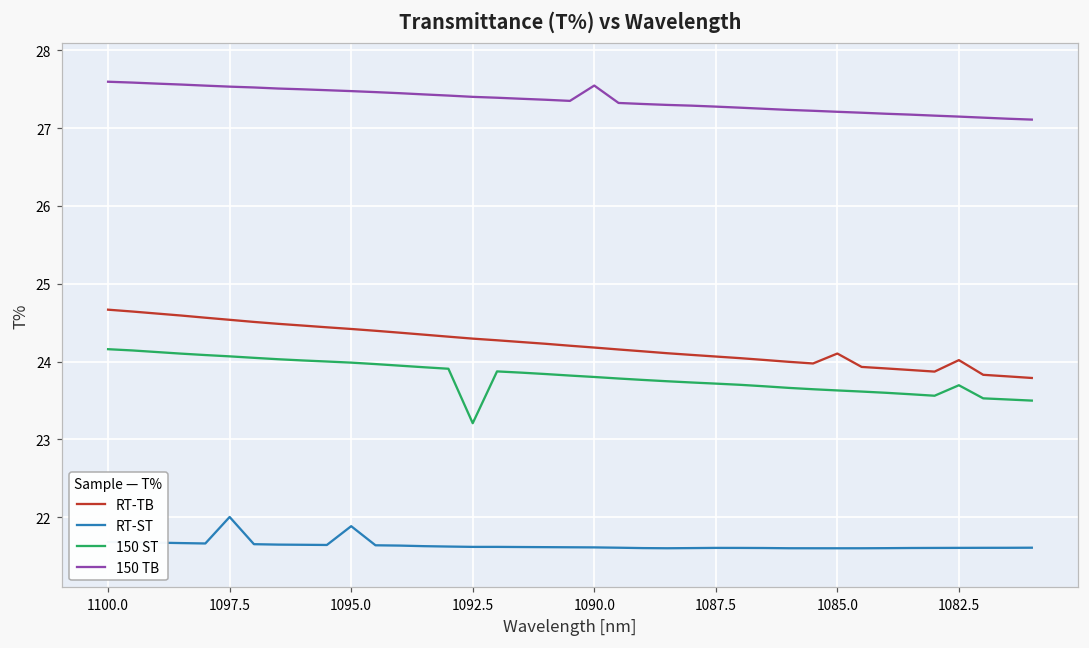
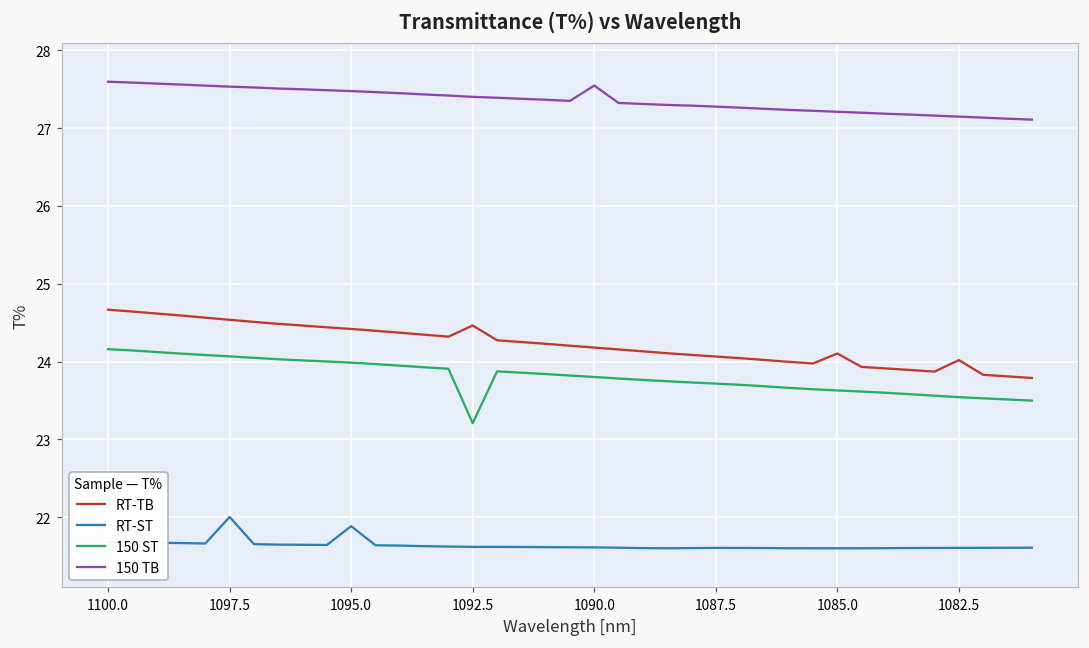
  {
    "RT-TB": {
      "1100.0": 24.7,
      "1097.5": 24.5,
      "1095.0": 24.4,
-     "1092.5": 24.3,
+     "1092.5": 24.5,
      "1090.0": 24.2,
      "1087.5": 24.1,
      "1085.0": 24.1,
      "1082.5": 24.0
    },
    "RT-ST": {
      "1097.5": 22.0,
      "1095.0": 21.9,
      "1092.5": 21.6,
      "1090.0": 21.6,
      "1087.5": 21.6,
      "1085.0": 21.6,
      "1082.5": 21.6
    },
    "150 ST": {
      "1100.0": 24.2,
      "1097.5": 24.1,
      "1095.0": 24.0,
      "1092.5": 23.2,
      "1090.0": 23.8,
      "1087.5": 23.7,
      "1085.0": 23.6,
-     "1082.5": 23.7
+     "1082.5": 23.5
    },
    "150 TB": {
      "1100.0": 27.6,
      "1097.5": 27.5,
      "1095.0": 27.5,
      "1092.5": 27.4,
      "1090.0": 27.5,
      "1087.5": 27.3,
      "1085.0": 27.2,
      "1082.5": 27.1
    }
  }
